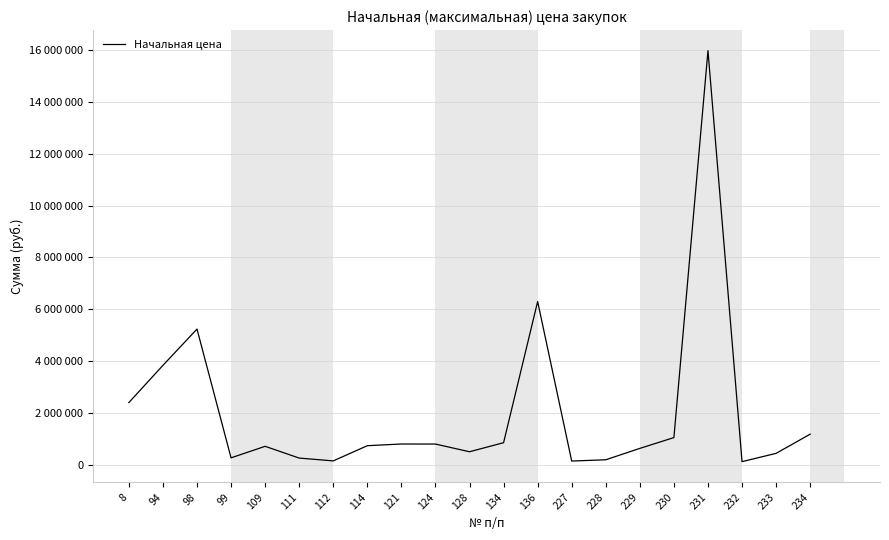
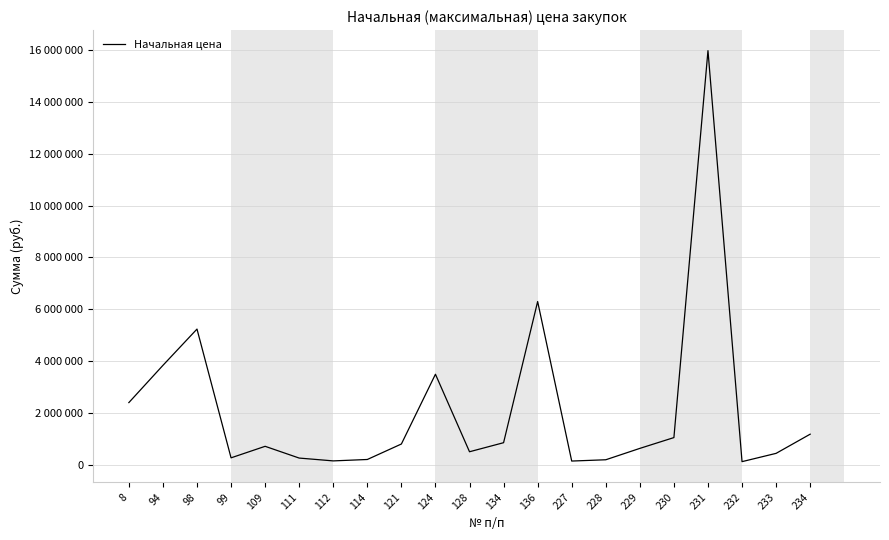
  {
    "8": 2400000,
    "94": 3800000,
    "98": 5200000,
    "99": 300000,
    "109": 700000,
    "111": 300000,
    "112": 200000,
-   "114": 700000,
+   "114": 200000,
    "121": 800000,
-   "124": 800000,
+   "124": 3500000,
    "128": 500000,
    "134": 900000,
    "136": 6300000,
    "227": 100000,
    "228": 200000,
    "229": 600000,
    "230": 1000000,
    "231": 16000000,
    "232": 100000,
    "233": 400000,
    "234": 1200000
  }
